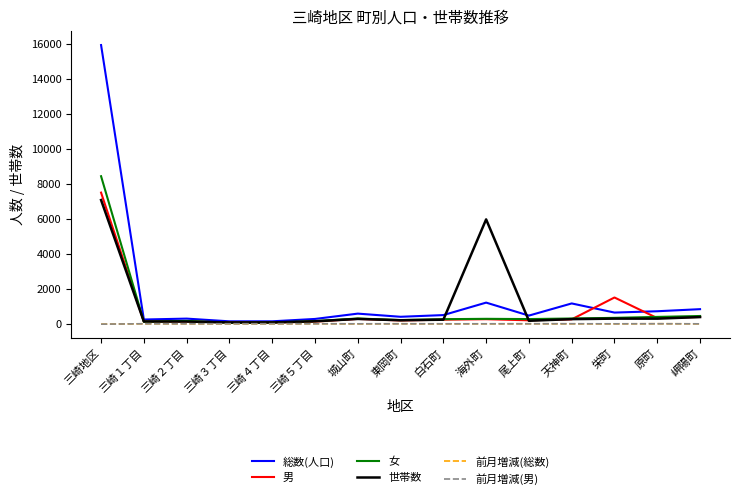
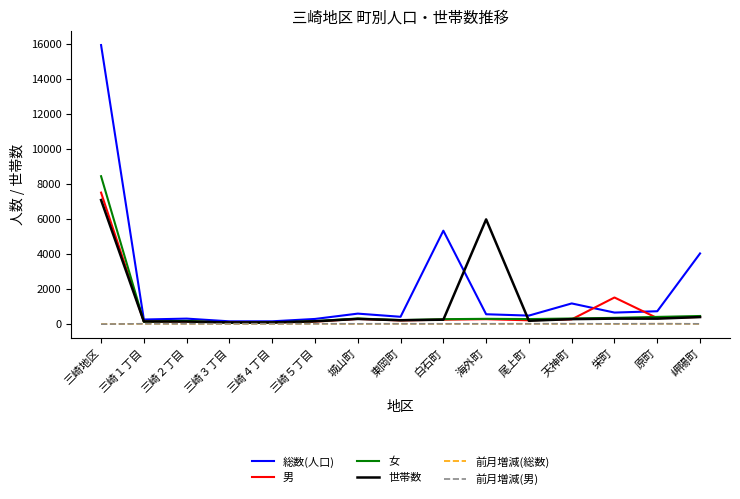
  {
    "総数(人口)": {
      "三崎地区": 16000,
      "城山町": 600,
      "東岡町": 400,
-     "白石町": 500,
-     "海外町": 1200,
+     "白石町": 5300,
+     "海外町": 500,
      "尾上町": 500,
      "天神町": 1200,
      "栄町": 600,
      "原町": 700,
-     "岬陽町": 800
+     "岬陽町": 4000
    },
    "男": {
      "三崎地区": 7500,
      "栄町": 1500
    },
    "女": {
      "三崎地区": 8400
    },
    "世帯数": {
      "三崎地区": 7100,
      "海外町": 6000
    },
    "前月増減(男)": {
      "三崎地区": 0,
      "城山町": 0,
      "東岡町": 0,
      "白石町": 0,
      "海外町": 0,
      "尾上町": 0,
      "天神町": 0,
      "栄町": 0,
      "原町": 0,
      "岬陽町": 0
    }
  }
